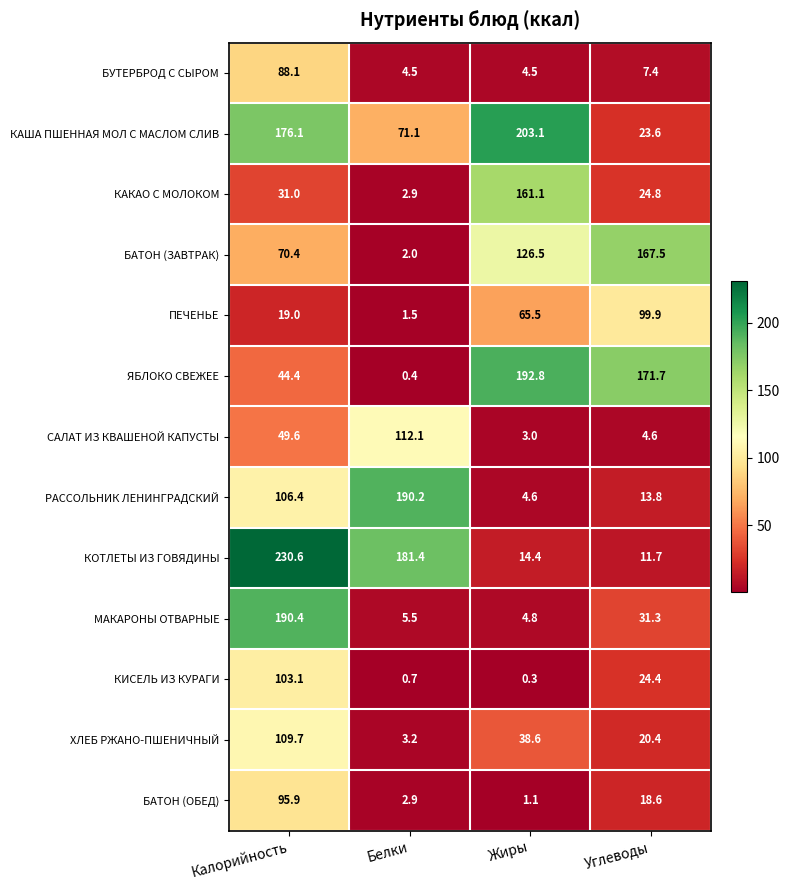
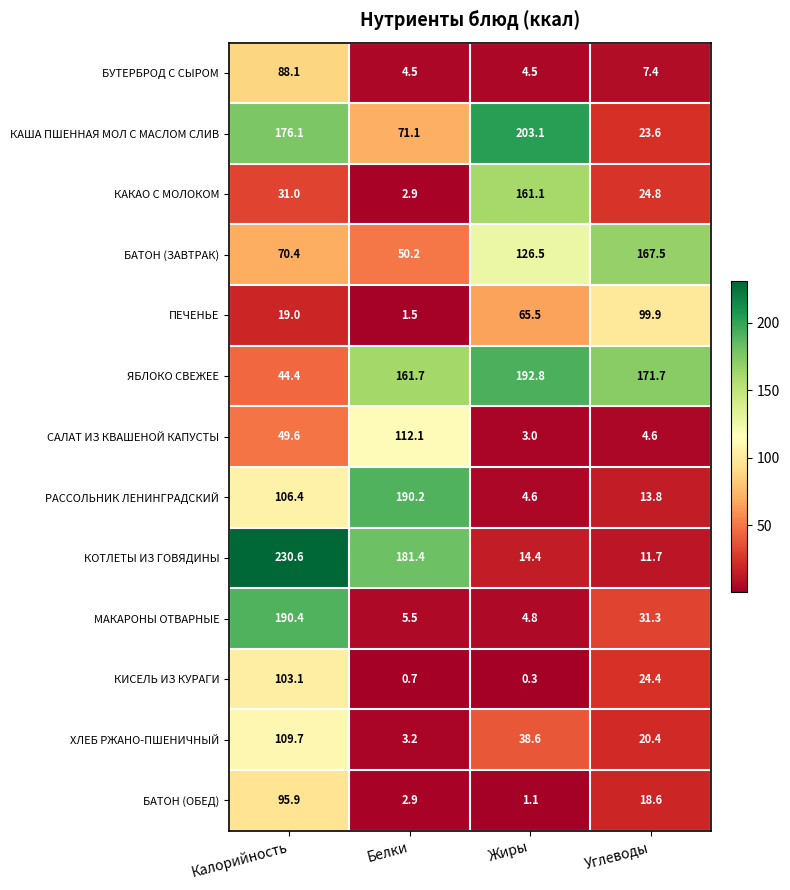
  {
    "БУТЕРБРОД С СЫРОМ": {
      "Калорийность": 88.1,
      "Белки": 4.5,
      "Жиры": 4.5,
      "Углеводы": 7.4
    },
    "КАША ПШЕННАЯ МОЛ С МАСЛОМ СЛИВ": {
      "Калорийность": 176.1,
      "Белки": 71.1,
      "Жиры": 203.1,
      "Углеводы": 23.6
    },
    "КАКАО С МОЛОКОМ": {
      "Калорийность": 31.0,
      "Белки": 2.9,
      "Жиры": 161.1,
      "Углеводы": 24.8
    },
    "БАТОН (ЗАВТРАК)": {
      "Калорийность": 70.4,
-     "Белки": 2.0,
+     "Белки": 50.2,
      "Жиры": 126.5,
      "Углеводы": 167.5
    },
    "ПЕЧЕНЬЕ": {
      "Калорийность": 19.0,
      "Белки": 1.5,
      "Жиры": 65.5,
      "Углеводы": 99.9
    },
    "ЯБЛОКО СВЕЖЕЕ": {
      "Калорийность": 44.4,
-     "Белки": 0.4,
+     "Белки": 161.7,
      "Жиры": 192.8,
      "Углеводы": 171.7
    },
    "САЛАТ ИЗ КВАШЕНОЙ КАПУСТЫ": {
      "Калорийность": 49.6,
      "Белки": 112.1,
      "Жиры": 3.0,
      "Углеводы": 4.6
    },
    "РАССОЛЬНИК ЛЕНИНГРАДСКИЙ": {
      "Калорийность": 106.4,
      "Белки": 190.2,
      "Жиры": 4.6,
      "Углеводы": 13.8
    },
    "КОТЛЕТЫ ИЗ ГОВЯДИНЫ": {
      "Калорийность": 230.6,
      "Белки": 181.4,
      "Жиры": 14.4,
      "Углеводы": 11.7
    },
    "МАКАРОНЫ ОТВАРНЫЕ": {
      "Калорийность": 190.4,
      "Белки": 5.5,
      "Жиры": 4.8,
      "Углеводы": 31.3
    },
    "КИСЕЛЬ ИЗ КУРАГИ": {
      "Калорийность": 103.1,
      "Белки": 0.7,
      "Жиры": 0.3,
      "Углеводы": 24.4
    },
    "ХЛЕБ РЖАНО-ПШЕНИЧНЫЙ": {
      "Калорийность": 109.7,
      "Белки": 3.2,
      "Жиры": 38.6,
      "Углеводы": 20.4
    },
    "БАТОН (ОБЕД)": {
      "Калорийность": 95.9,
      "Белки": 2.9,
      "Жиры": 1.1,
      "Углеводы": 18.6
    }
  }
